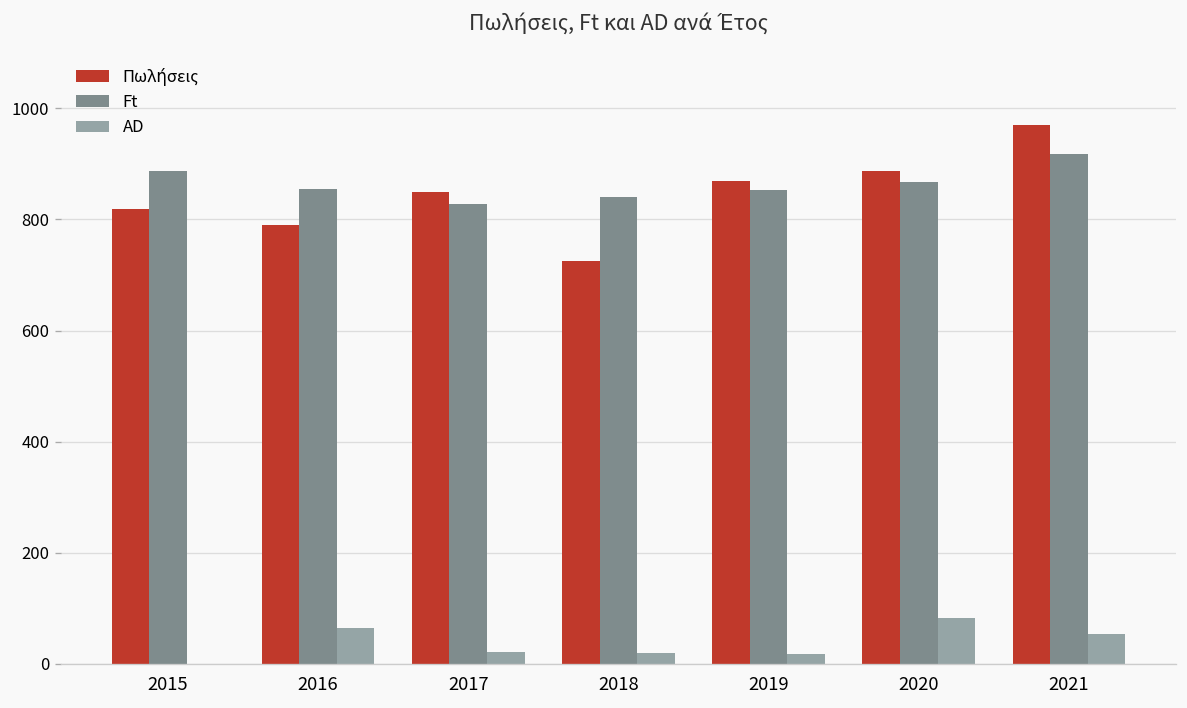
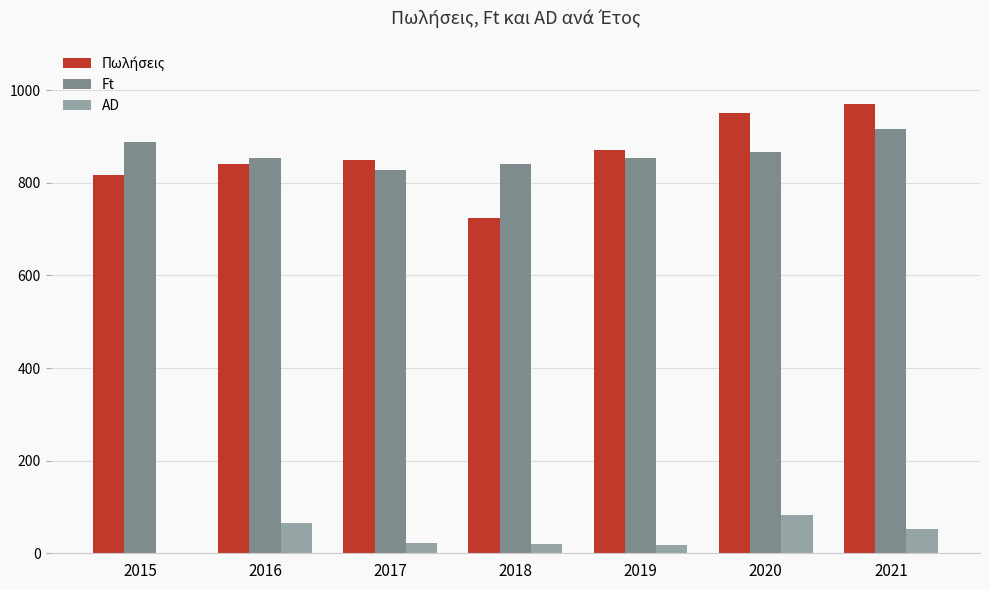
  {
    "Πωλήσεις": {
      "2015": 820,
-     "2016": 790,
+     "2016": 840,
      "2017": 850,
      "2018": 730,
      "2019": 870,
-     "2020": 890,
+     "2020": 950,
      "2021": 970
    }
  }
